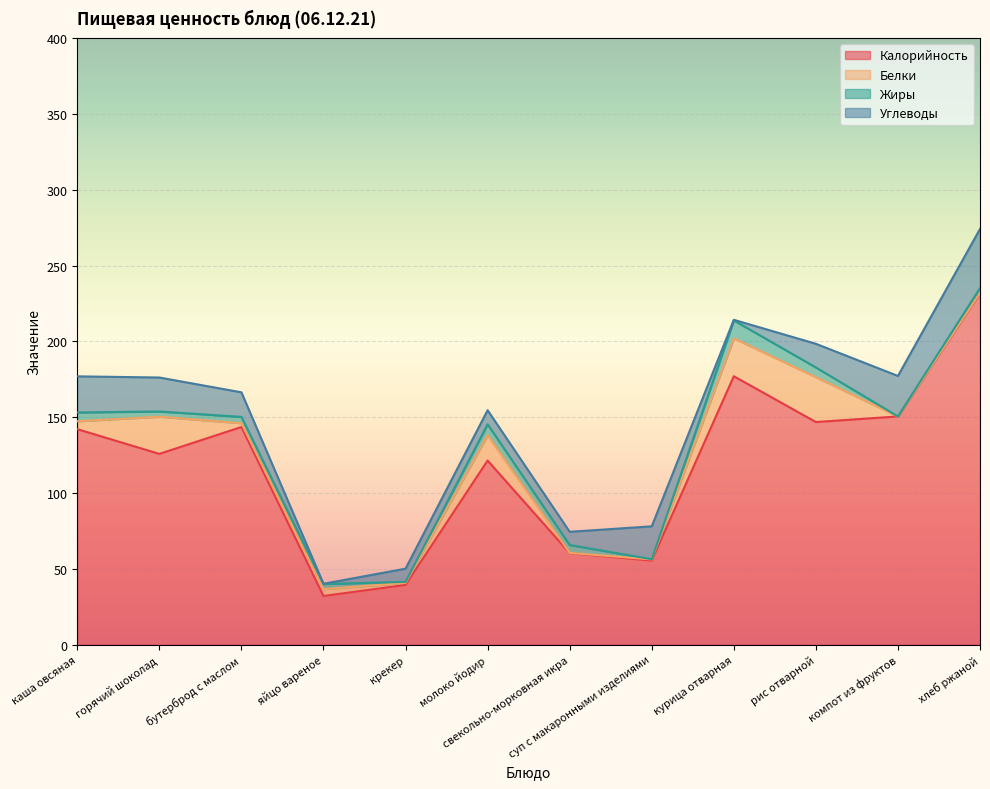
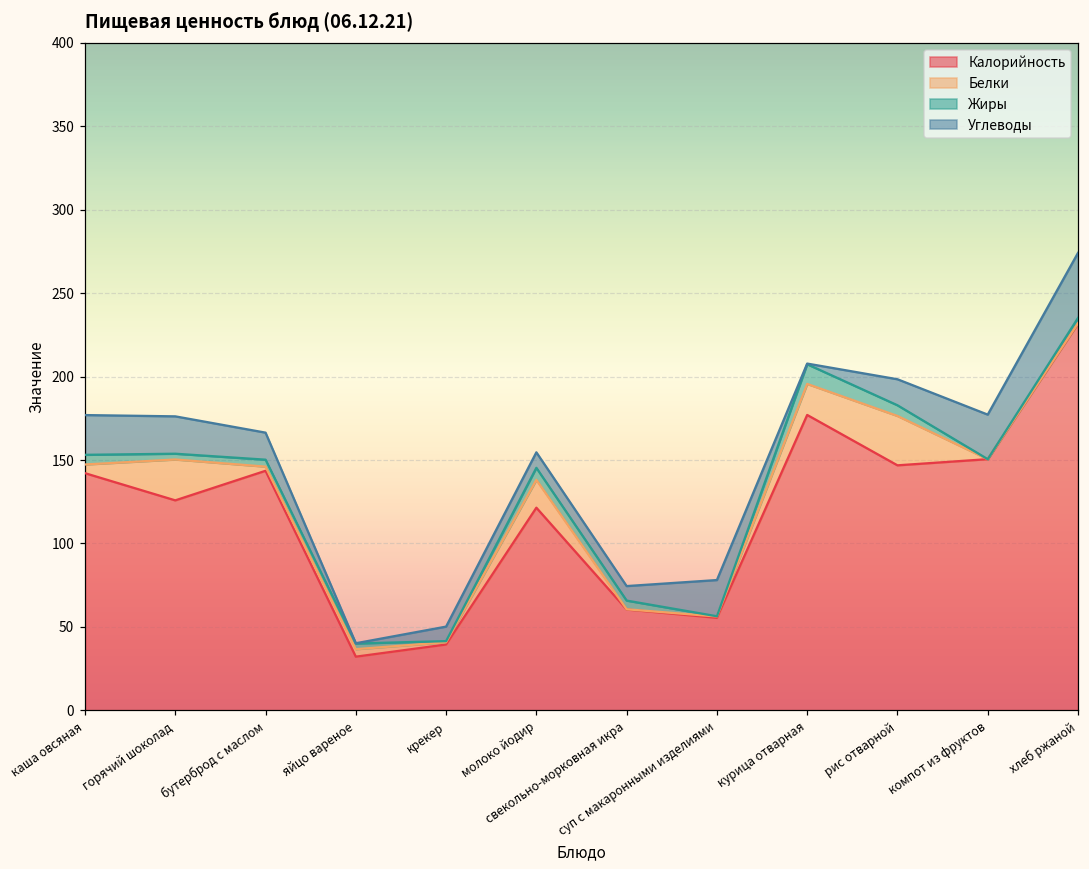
  {
    "Калорийность": {
      "каша овсяная": 142,
      "горячий шоколад": 126,
      "бутерброд с маслом": 144,
      "яйцо вареное": 32,
      "молоко йодир": 121,
      "курица отварная": 177,
      "рис отварной": 147
    },
    "Белки": {
      "каша овсяная": 5,
      "горячий шоколад": 25,
      "бутерброд с маслом": 2,
      "яйцо вареное": 5,
      "молоко йодир": 17,
-     "курица отварная": 25,
+     "курица отварная": 19,
      "рис отварной": 30
    }
  }
